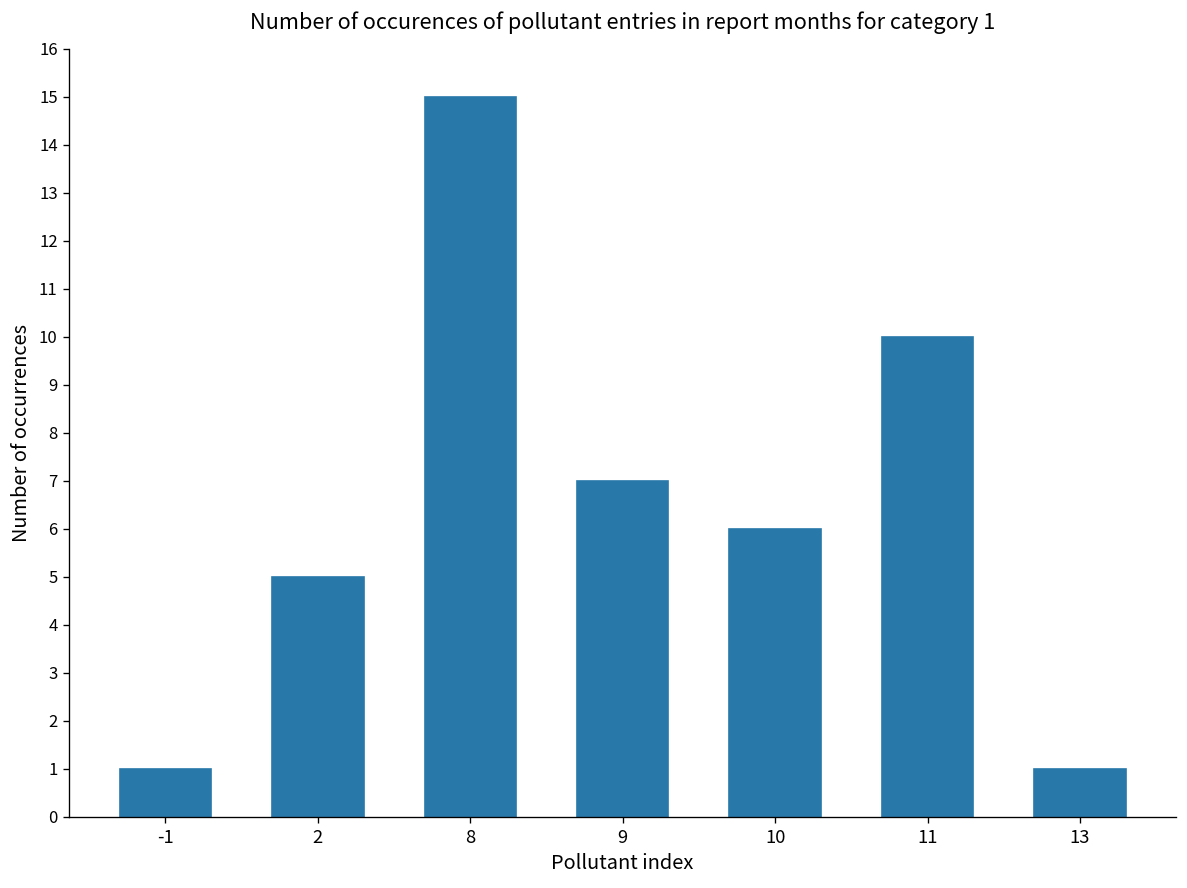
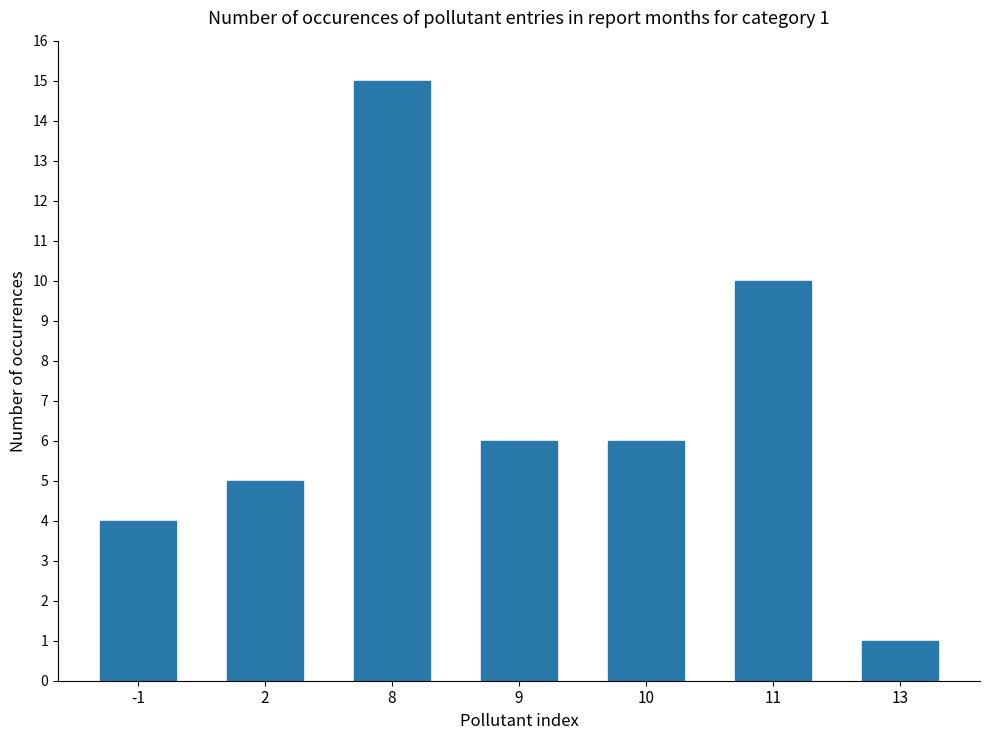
  {
-   "-1": 1,
+   "-1": 4,
    "2": 5,
    "8": 15,
-   "9": 7,
+   "9": 6,
    "10": 6,
    "11": 10,
    "13": 1
  }
